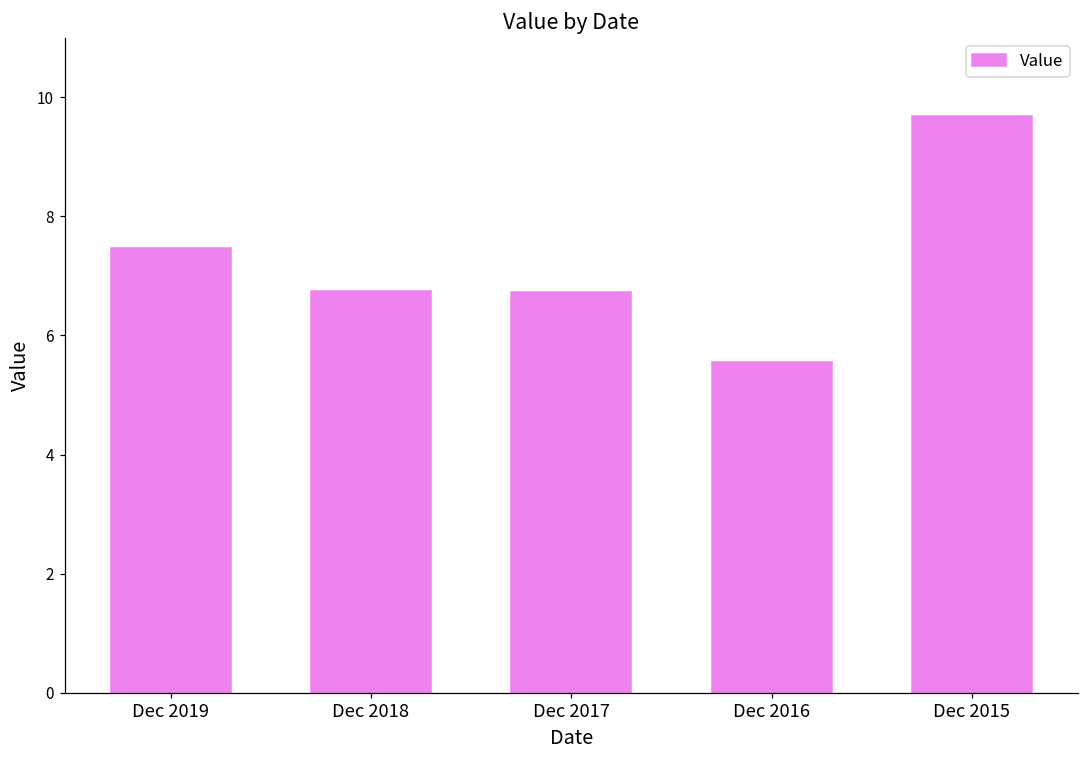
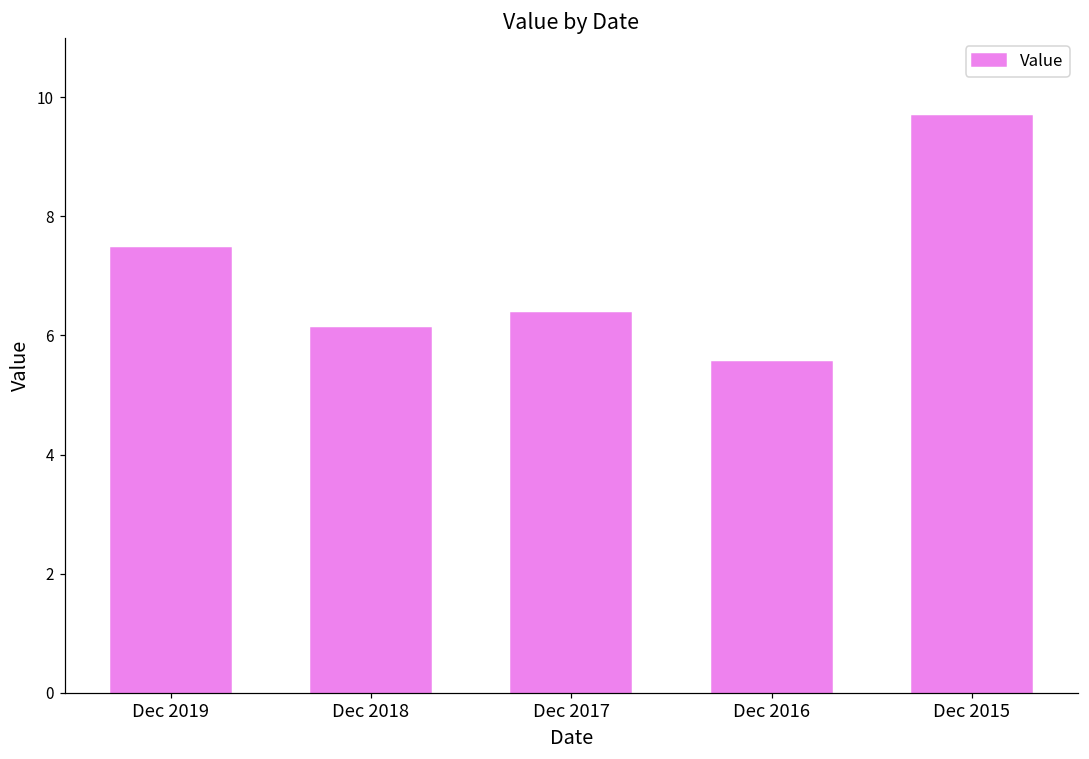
  {
    "Dec 2019": 7.5,
-   "Dec 2018": 6.7,
-   "Dec 2017": 6.7,
+   "Dec 2018": 6.1,
+   "Dec 2017": 6.4,
    "Dec 2016": 5.6,
    "Dec 2015": 9.7
  }
